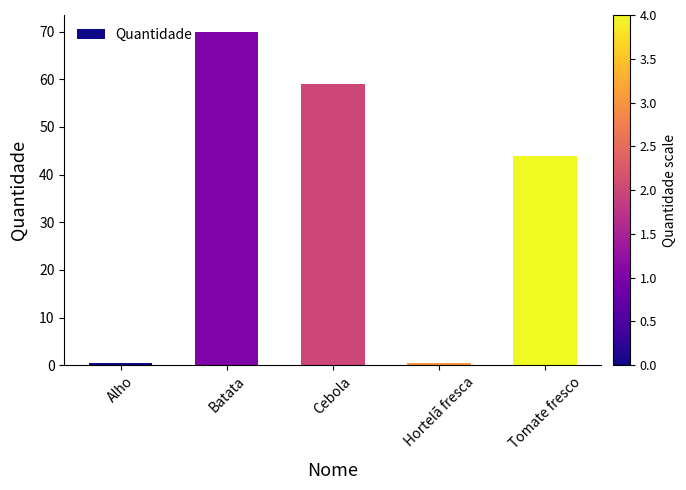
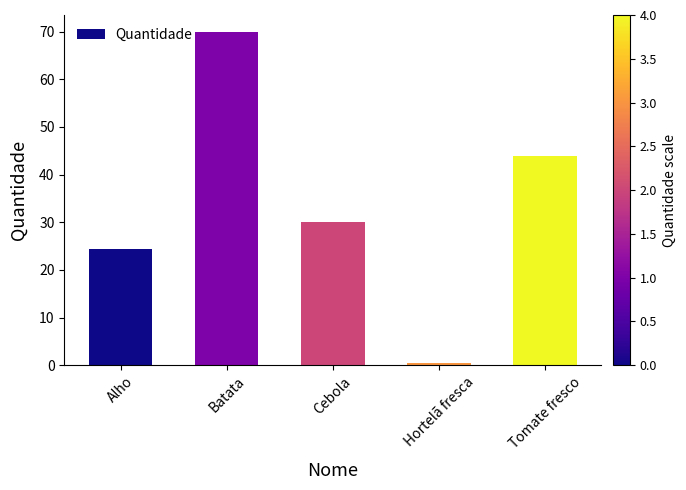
  {
-   "Alho": 1,
+   "Alho": 24,
    "Batata": 70,
-   "Cebola": 59,
+   "Cebola": 30,
    "Tomate fresco": 44
  }
